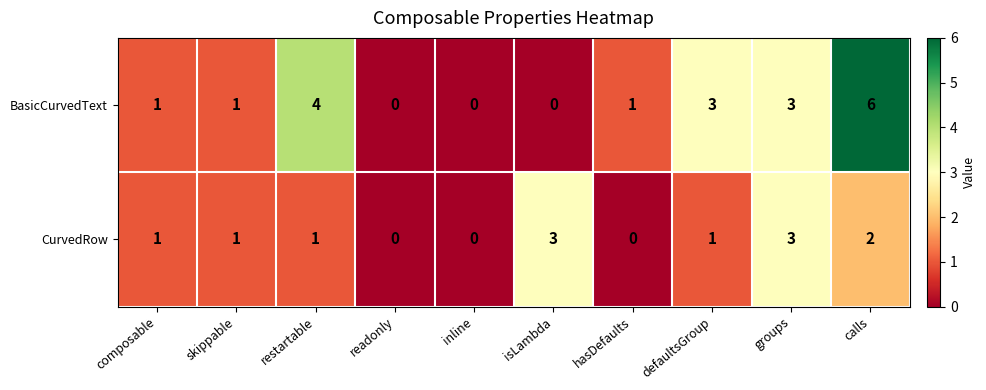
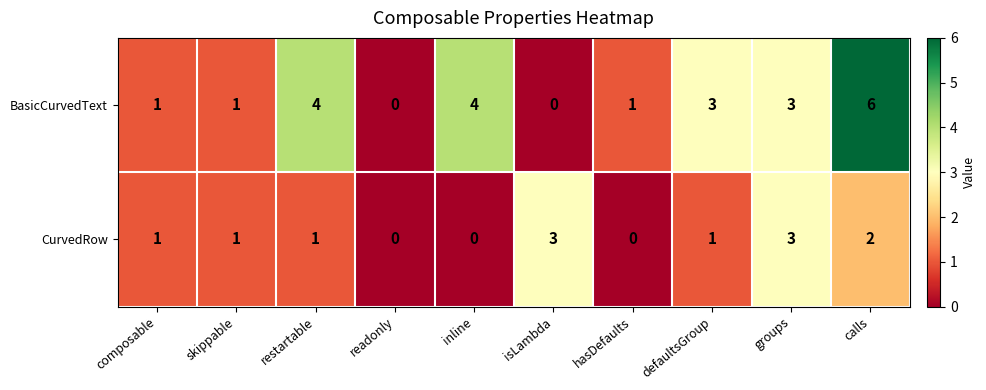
  {
    "BasicCurvedText": {
      "composable": 1,
      "skippable": 1,
      "restartable": 4,
      "readonly": 0,
-     "inline": 0,
+     "inline": 4,
      "isLambda": 0,
      "hasDefaults": 1,
      "defaultsGroup": 3,
      "groups": 3,
      "calls": 6
    },
    "CurvedRow": {
      "composable": 1,
      "skippable": 1,
      "restartable": 1,
      "readonly": 0,
      "inline": 0,
      "isLambda": 3,
      "hasDefaults": 0,
      "defaultsGroup": 1,
      "groups": 3,
      "calls": 2
    }
  }
